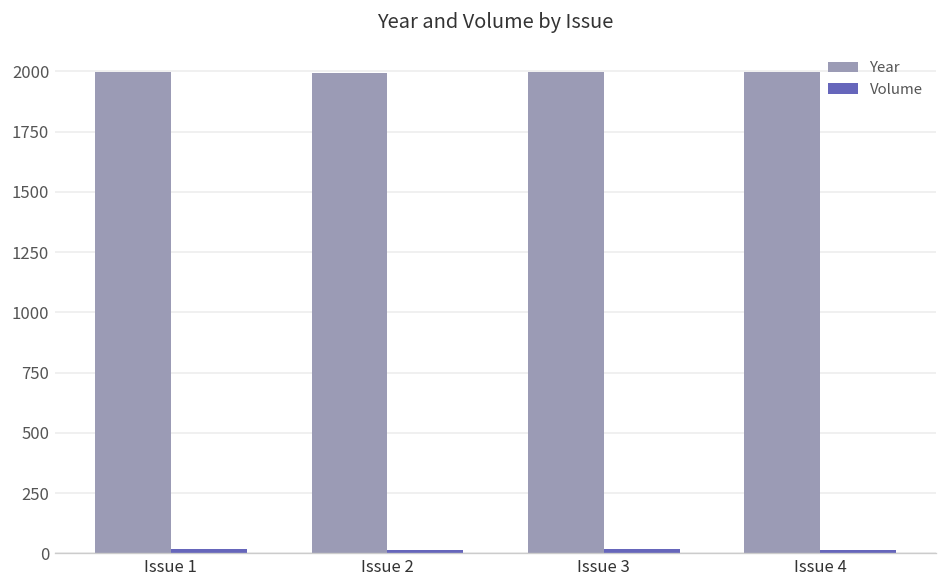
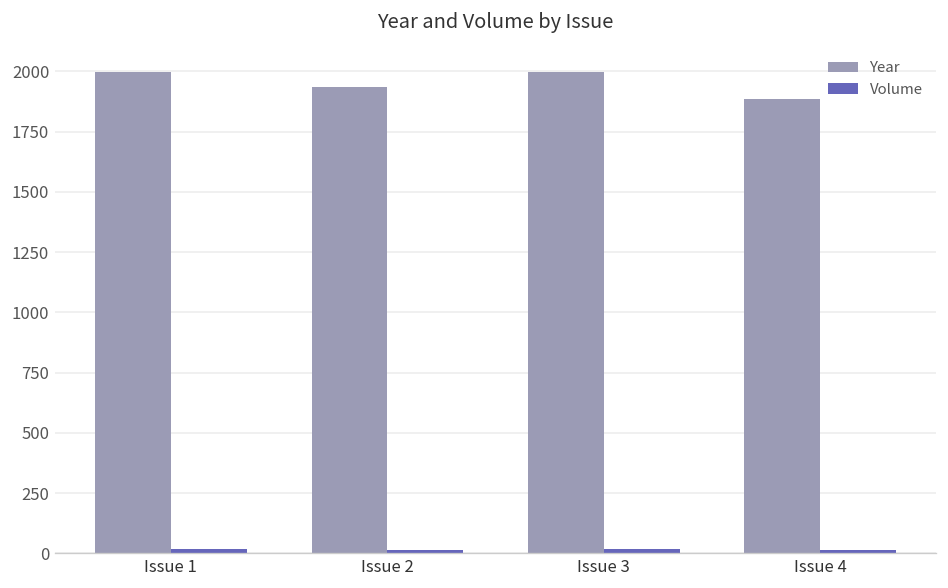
  {
    "Year": {
      "Issue 1": 2000,
-     "Issue 2": 2000,
+     "Issue 2": 1930,
      "Issue 3": 2000,
-     "Issue 4": 2000
+     "Issue 4": 1890
    },
    "Volume": {
      "Issue 1": 20,
      "Issue 2": 10,
      "Issue 3": 20,
      "Issue 4": 20
    }
  }
